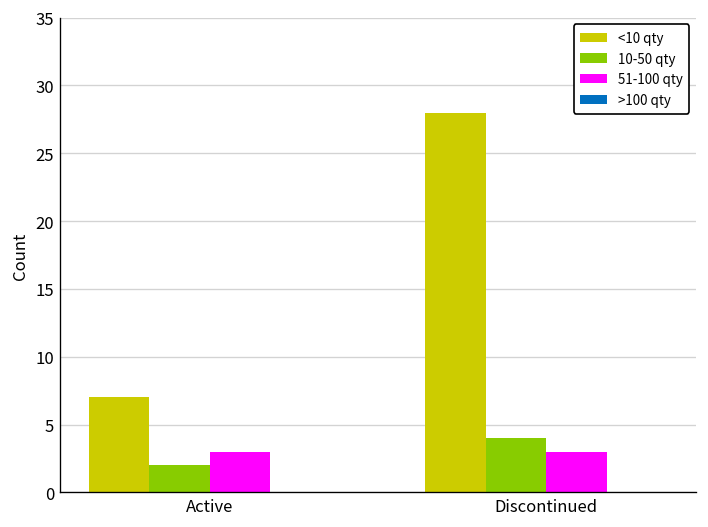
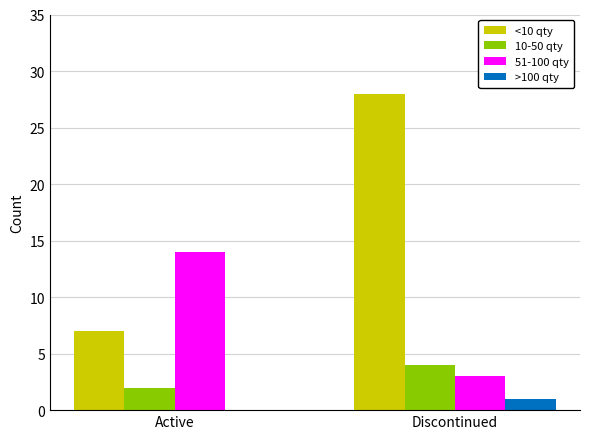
  {
    "<10 qty": {
      "Active": 7,
      "Discontinued": 28
    },
    "10-50 qty": {
      "Active": 2,
      "Discontinued": 4
    },
    "51-100 qty": {
-     "Active": 3,
+     "Active": 14,
      "Discontinued": 3
    },
    ">100 qty": {
      "Active": 0,
-     "Discontinued": 0
+     "Discontinued": 1
    }
  }
